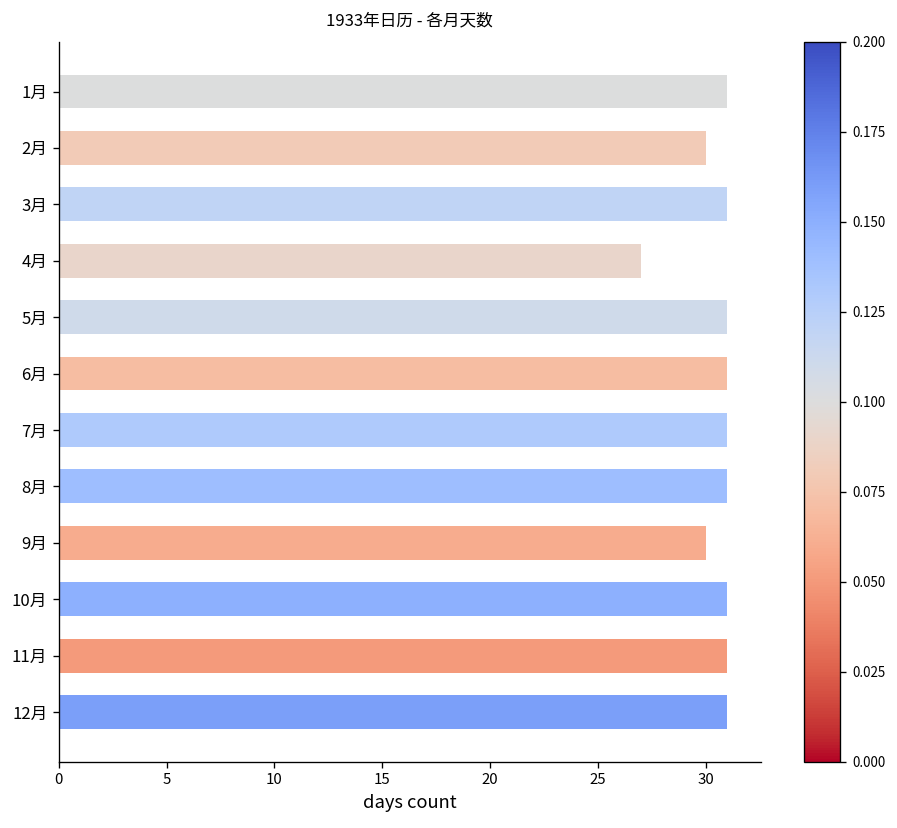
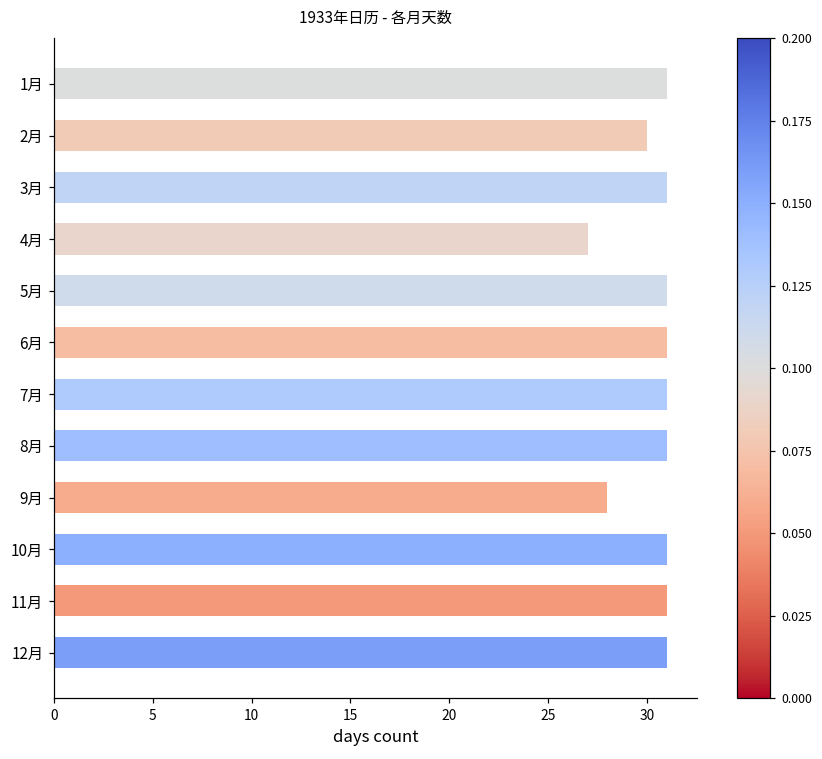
  {
    "1月": 31,
    "2月": 30,
    "3月": 31,
    "4月": 27,
    "5月": 31,
    "6月": 31,
    "7月": 31,
    "8月": 31,
-   "9月": 30,
+   "9月": 28,
    "10月": 31,
    "11月": 31,
    "12月": 31
  }
